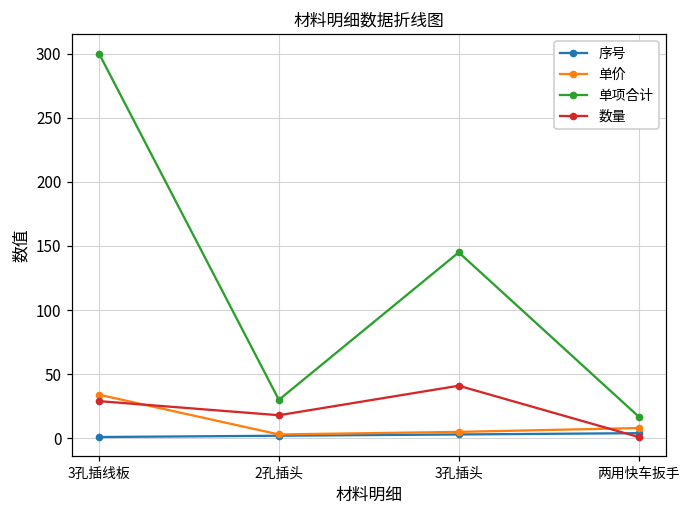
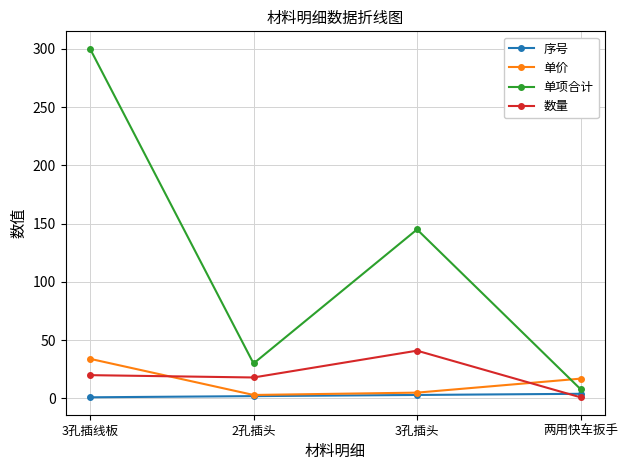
  {
    "序号": {
      "3孔插线板": 1,
      "两用快车扳手": 4
    },
    "单价": {
      "3孔插线板": 34,
-     "两用快车扳手": 8
+     "两用快车扳手": 17
    },
    "单项合计": {
      "3孔插线板": 300,
      "2孔插头": 30,
      "3孔插头": 145,
-     "两用快车扳手": 17
+     "两用快车扳手": 8
    },
    "数量": {
-     "3孔插线板": 29,
+     "3孔插线板": 20,
      "2孔插头": 18,
      "3孔插头": 41,
      "两用快车扳手": 1
    }
  }
